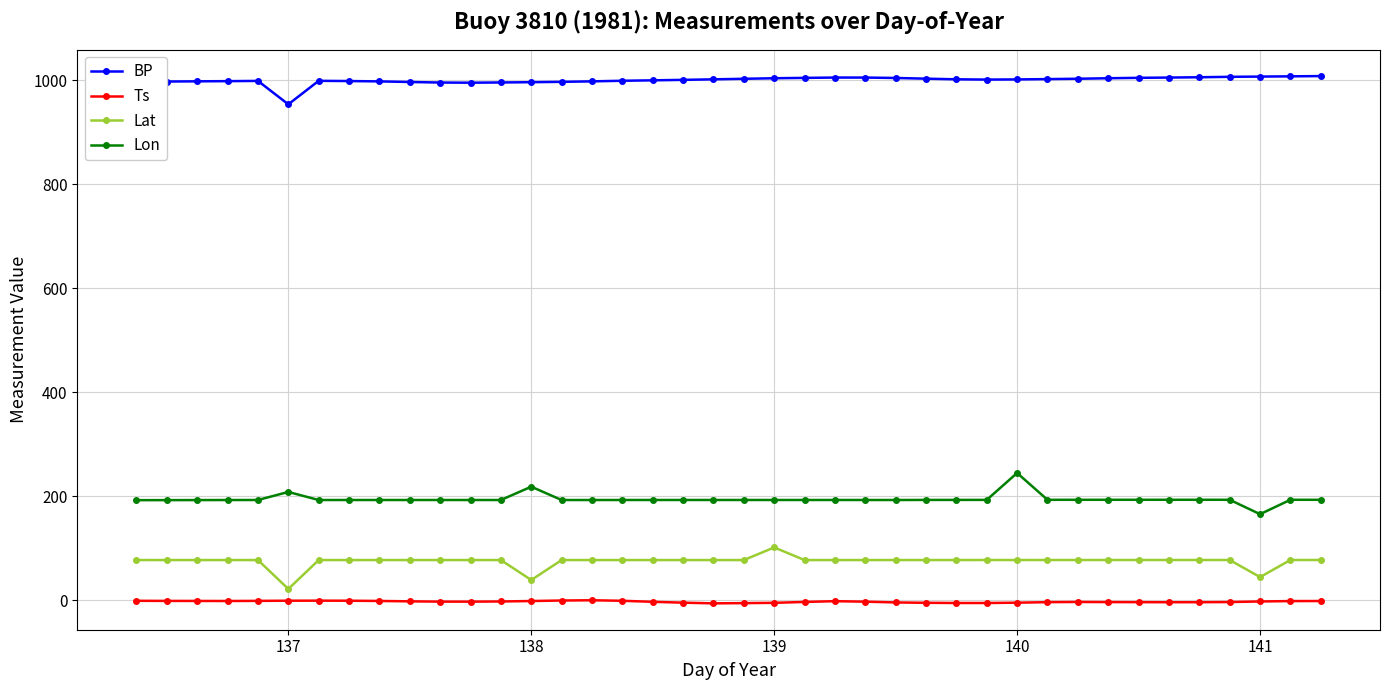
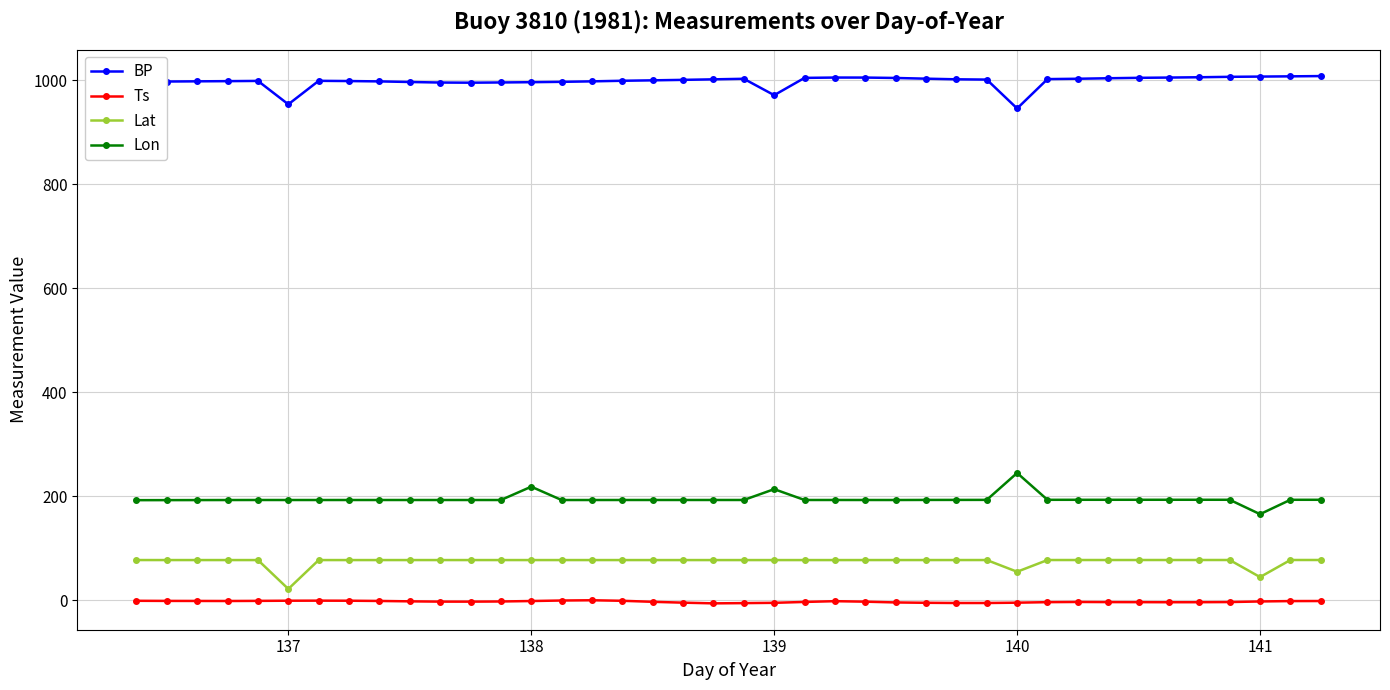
  {
    "BP": {
      "137": 950,
      "138": 1000,
-     "139": 1000,
-     "140": 1000,
+     "139": 970,
+     "140": 950,
      "141": 1010
    },
    "Ts": {
      "137": 0,
      "138": 0,
      "139": 0,
      "140": 0,
      "141": 0
    },
    "Lat": {
      "137": 20,
-     "138": 40,
-     "139": 100,
-     "140": 80,
+     "138": 80,
+     "139": 80,
+     "140": 60,
      "141": 40
    },
    "Lon": {
-     "137": 210,
+     "137": 190,
      "138": 220,
-     "139": 190,
+     "139": 210,
      "140": 250,
      "141": 170
    }
  }
